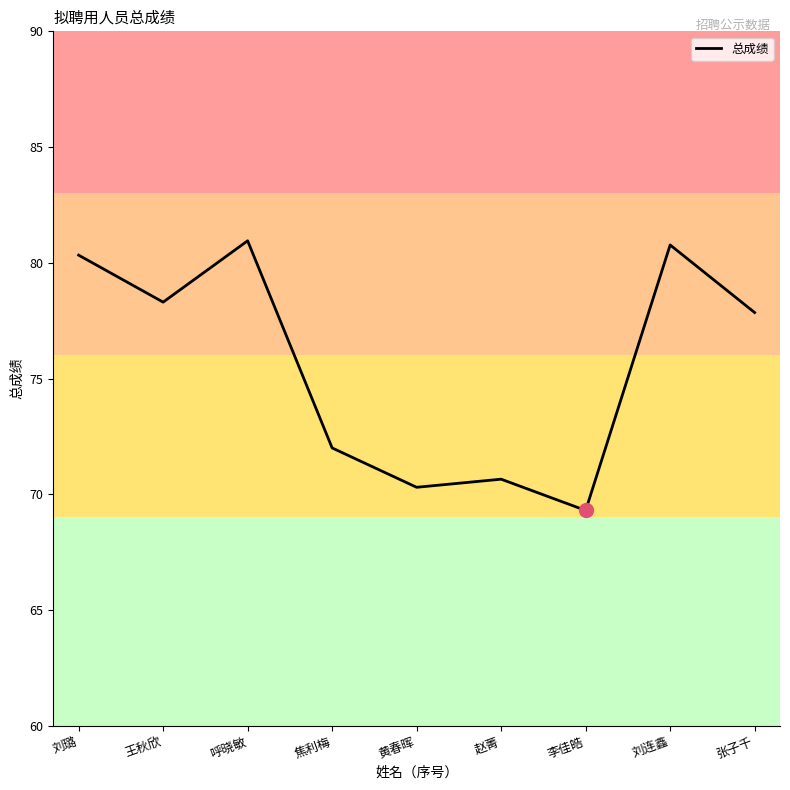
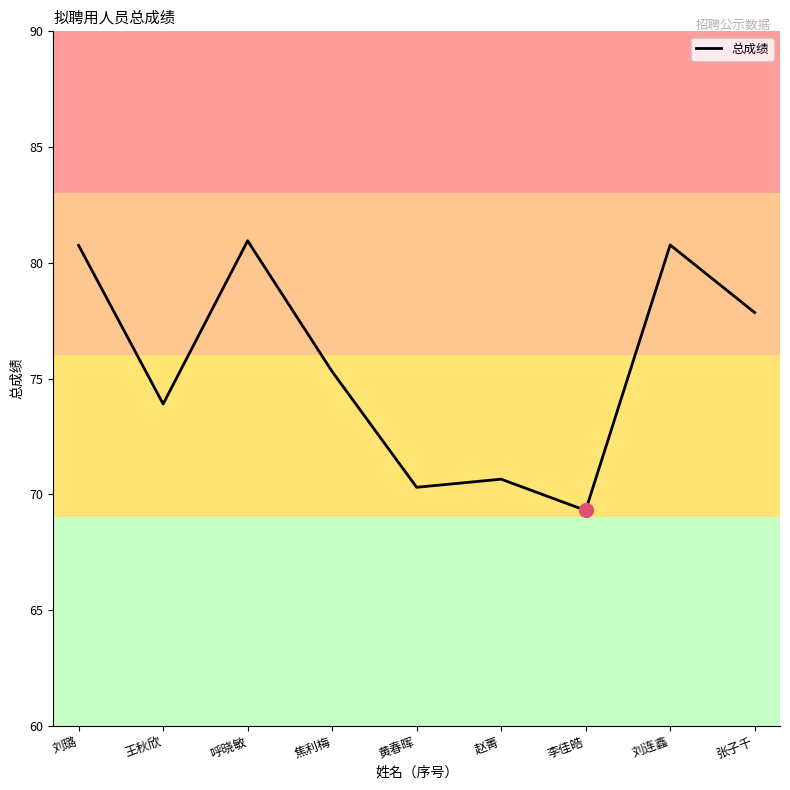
  {
    "总成绩": {
-     "刘璐": 80.3,
-     "王秋欣": 78.3,
+     "刘璐": 80.8,
+     "王秋欣": 73.9,
      "呼晓敏": 81.0,
-     "焦利梅": 72.0,
+     "焦利梅": 75.3,
      "黄春晖": 70.3,
      "赵菁": 70.7,
      "刘连鑫": 80.8,
      "张子千": 77.9
    }
  }
